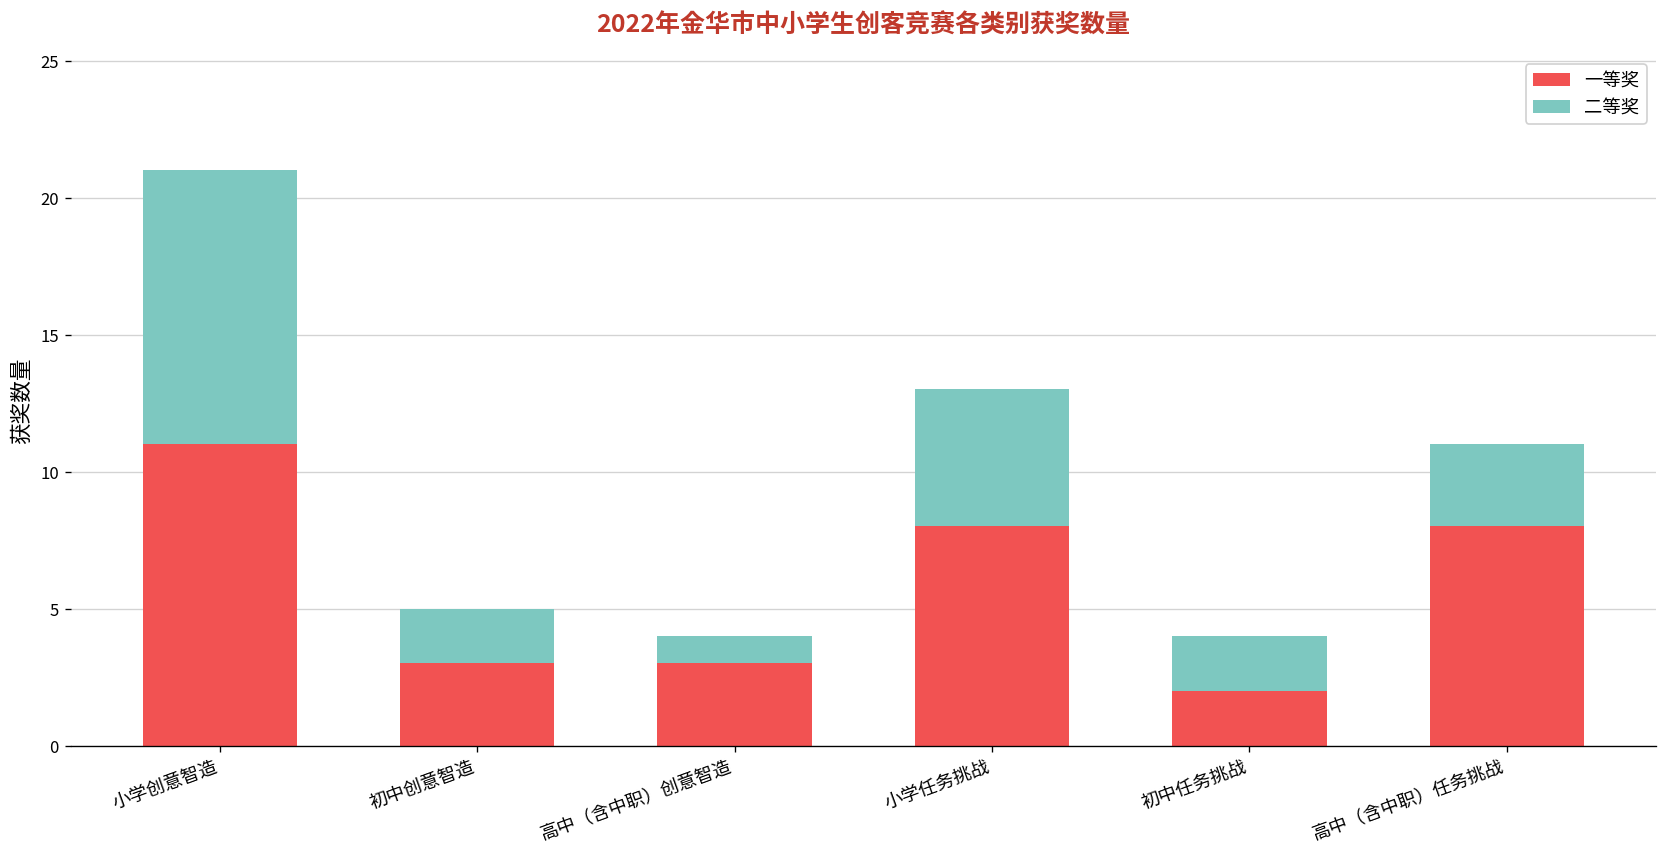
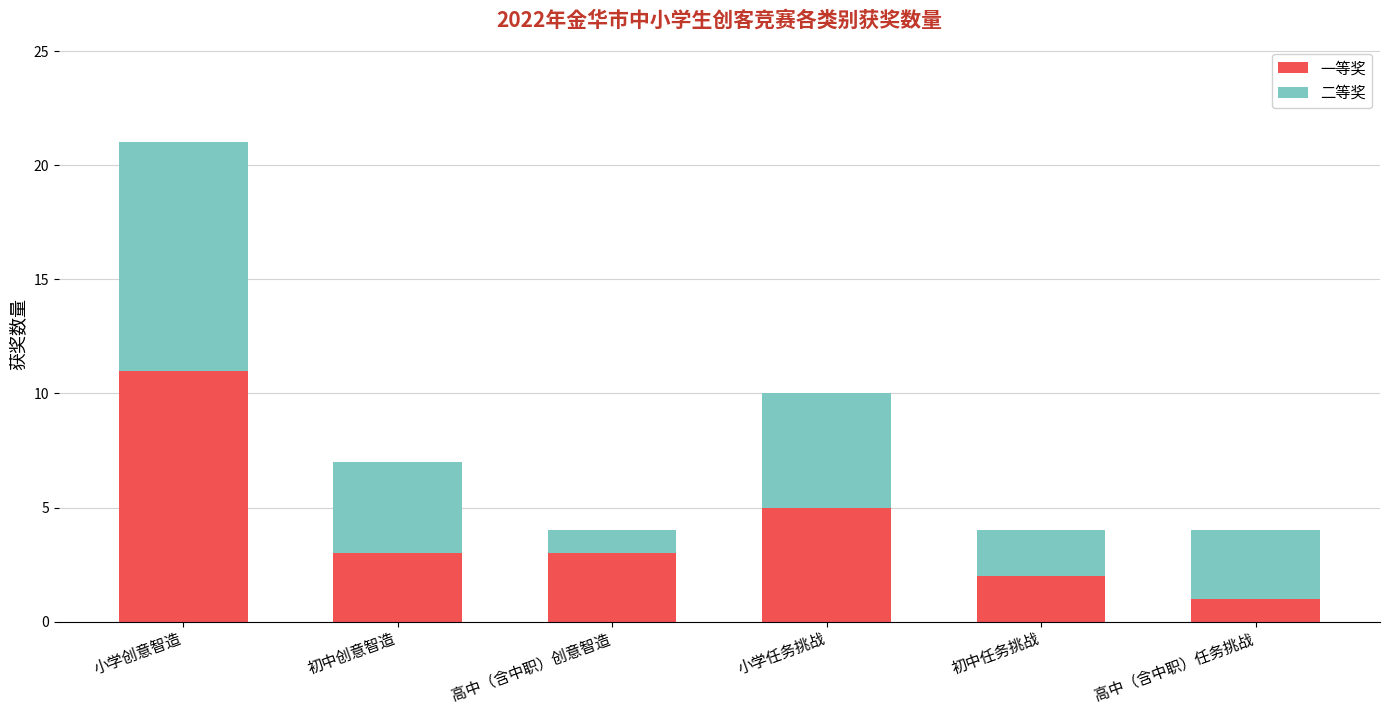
  {
    "一等奖": {
      "小学创意智造": 11,
      "初中创意智造": 3,
      "高中（含中职）创意智造": 3,
-     "小学任务挑战": 8,
+     "小学任务挑战": 5,
      "初中任务挑战": 2,
-     "高中（含中职）任务挑战": 8
+     "高中（含中职）任务挑战": 1
    },
    "二等奖": {
      "小学创意智造": 10,
-     "初中创意智造": 2,
+     "初中创意智造": 4,
      "高中（含中职）创意智造": 1,
      "小学任务挑战": 5,
      "初中任务挑战": 2,
      "高中（含中职）任务挑战": 3
    }
  }
